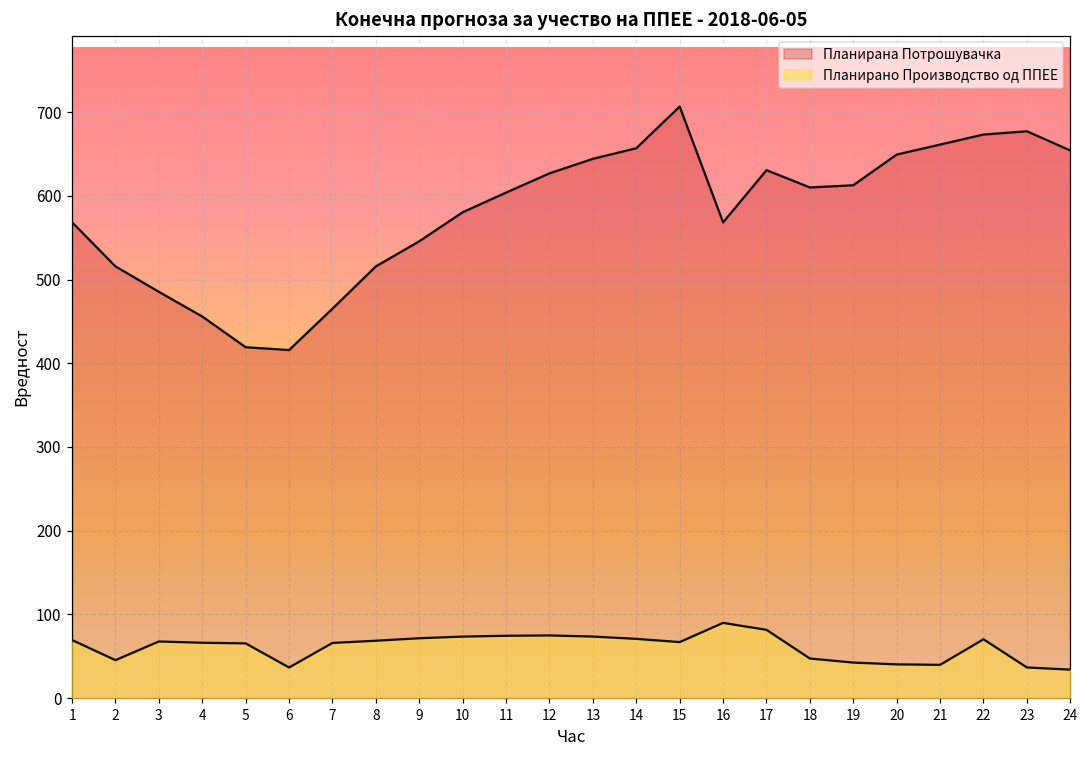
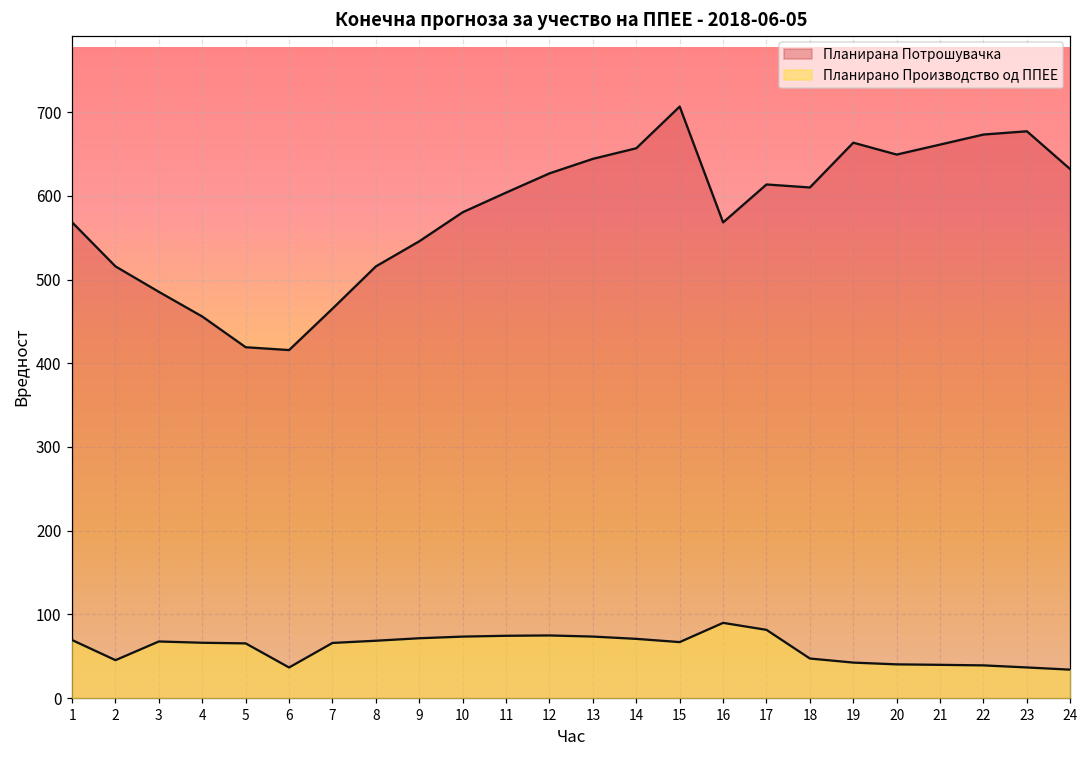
  {
    "Планирана Потрошувачка": {
      "1": 570,
      "2": 520,
      "3": 490,
      "4": 460,
      "5": 420,
      "6": 420,
      "7": 470,
      "8": 520,
      "9": 550,
      "10": 580,
      "11": 600,
      "12": 630,
      "13": 640,
      "14": 660,
      "15": 710,
      "16": 570,
-     "17": 630,
+     "17": 610,
      "18": 610,
-     "19": 610,
+     "19": 660,
      "20": 650,
      "21": 660,
      "22": 670,
      "23": 680,
-     "24": 650
+     "24": 630
    },
    "Планирано Производство од ППЕЕ": {
      "1": 70,
      "2": 50,
      "3": 70,
      "4": 70,
      "5": 70,
      "6": 40,
      "7": 70,
      "8": 70,
      "9": 70,
      "10": 70,
      "11": 70,
      "12": 70,
      "13": 70,
      "14": 70,
      "15": 70,
      "16": 90,
      "17": 80,
      "18": 50,
      "19": 40,
      "20": 40,
      "21": 40,
-     "22": 70,
+     "22": 40,
      "23": 40,
      "24": 30
    }
  }
